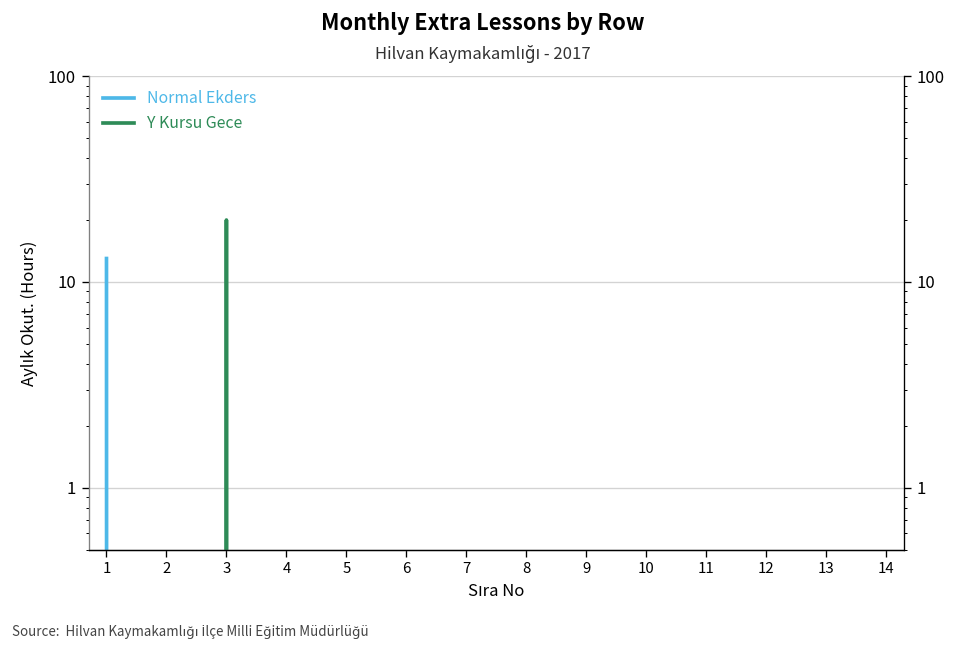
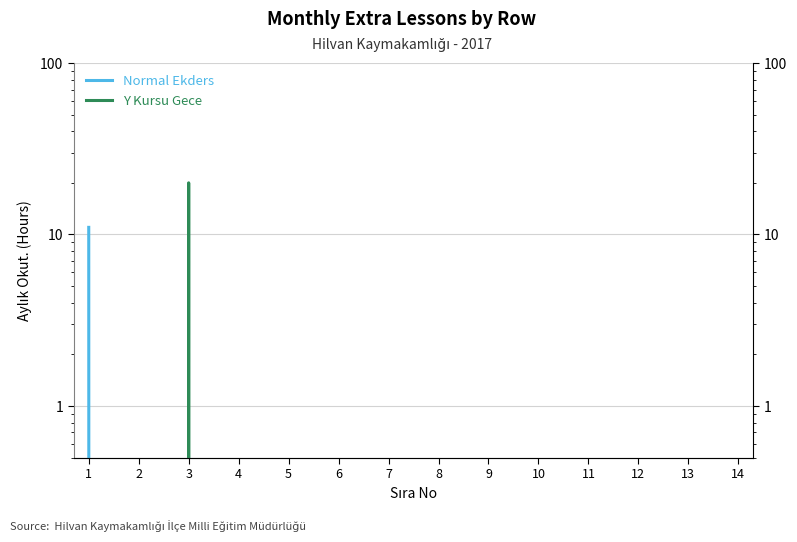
  {
    "Normal Ekders": {
-     "1": 13
+     "1": 11
    },
    "Y Kursu Gece": {
      "3": 20
    }
  }
